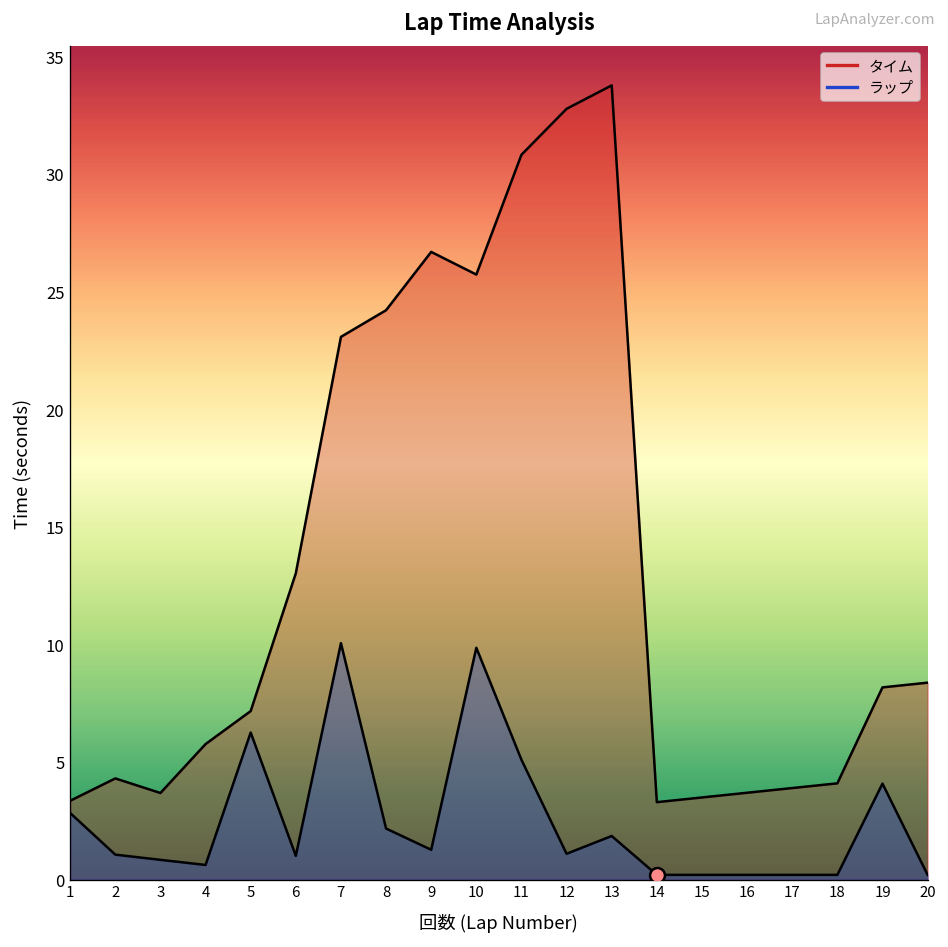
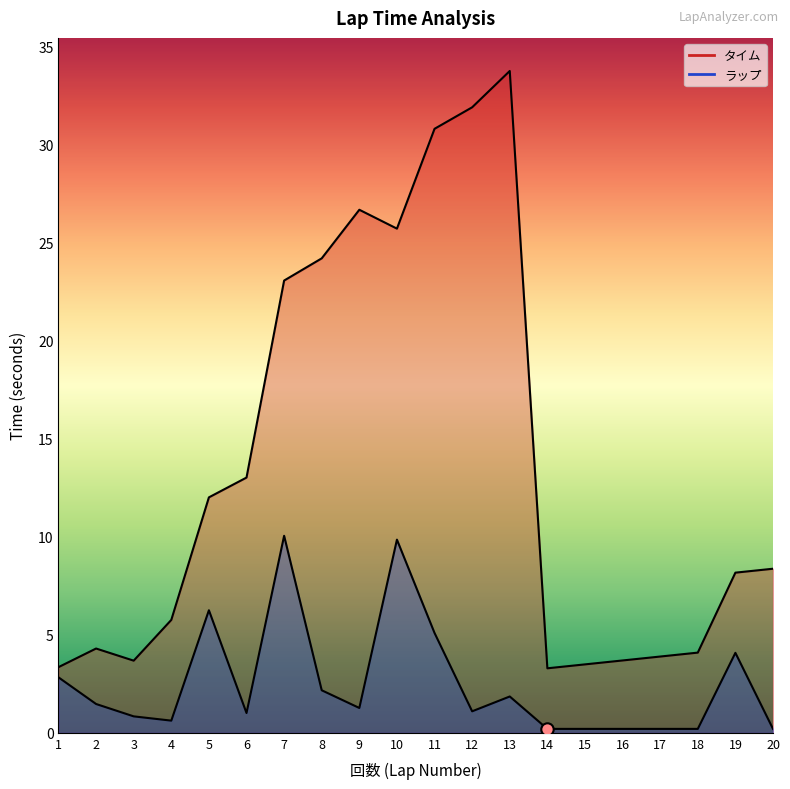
  {
    "タイム": {
      "1": 3.4,
      "2": 4.3,
      "3": 3.7,
      "4": 5.8,
-     "5": 7.2,
+     "5": 12.0,
      "6": 13.0,
      "7": 23.1,
      "8": 24.2,
      "9": 26.7,
      "10": 25.7,
      "11": 30.8,
-     "12": 32.8,
+     "12": 31.9,
      "13": 33.8,
      "14": 3.3,
      "15": 3.5,
      "16": 3.7,
      "17": 3.9,
      "18": 4.1,
      "19": 8.2,
      "20": 8.4
    },
    "ラップ": {
      "1": 2.8,
-     "2": 1.1,
+     "2": 1.5,
      "3": 0.8,
      "4": 0.6,
      "5": 6.3,
      "6": 1.0,
      "7": 10.1,
      "8": 2.2,
      "9": 1.3,
      "10": 9.9,
      "11": 5.1,
      "12": 1.1,
      "13": 1.9,
      "15": 0.2,
      "16": 0.2,
      "17": 0.2,
      "18": 0.2,
      "19": 4.1,
      "20": 0.2
    }
  }
